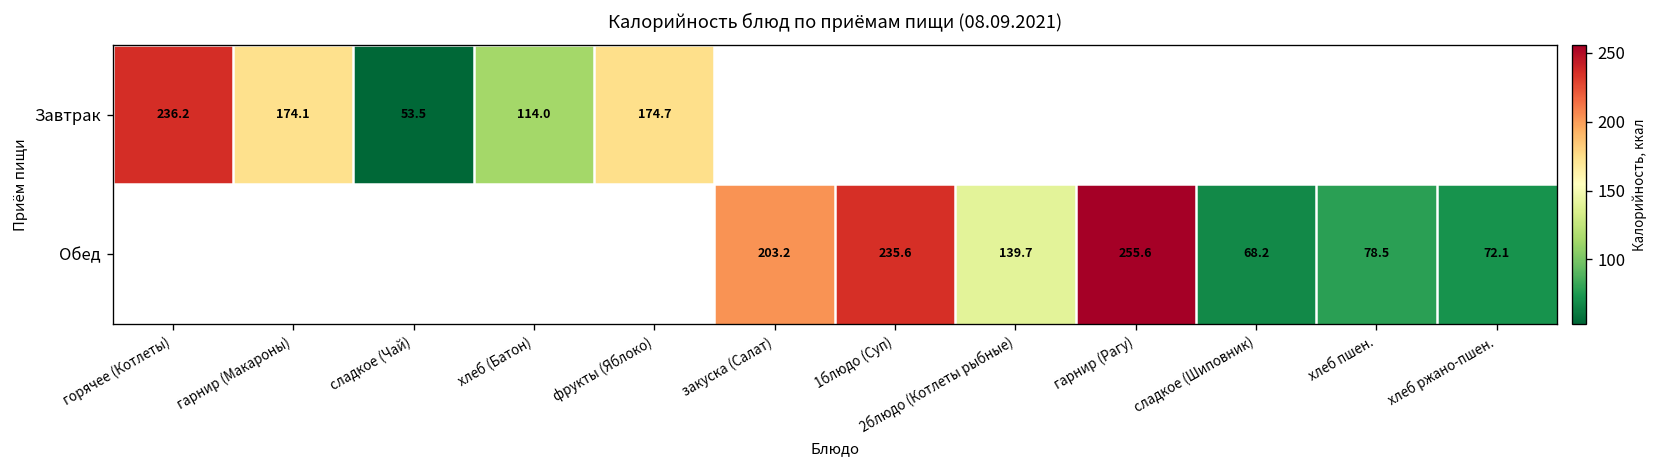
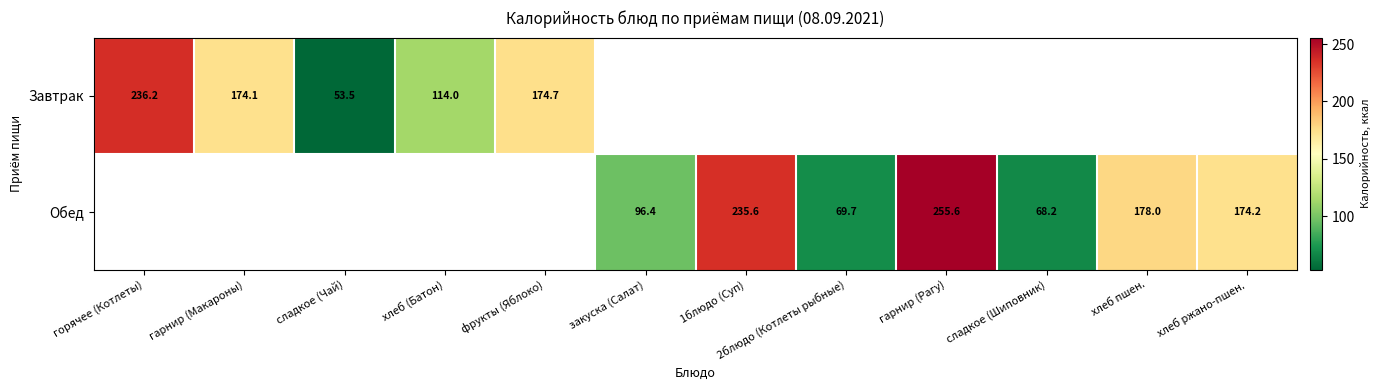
  {
    "Завтрак": {
      "горячее (Котлеты)": 236.2,
      "гарнир (Макароны)": 174.1,
      "сладкое (Чай)": 53.5,
      "хлеб (Батон)": 114.0,
      "фрукты (Яблоко)": 174.7
    },
    "Обед": {
-     "закуска (Салат)": 203.2,
+     "закуска (Салат)": 96.4,
      "1блюдо (Суп)": 235.6,
-     "2блюдо (Котлеты рыбные)": 139.7,
+     "2блюдо (Котлеты рыбные)": 69.7,
      "гарнир (Рагу)": 255.6,
      "сладкое (Шиповник)": 68.2,
-     "хлеб пшен.": 78.5,
-     "хлеб ржано-пшен.": 72.1
+     "хлеб пшен.": 178.0,
+     "хлеб ржано-пшен.": 174.2
    }
  }
